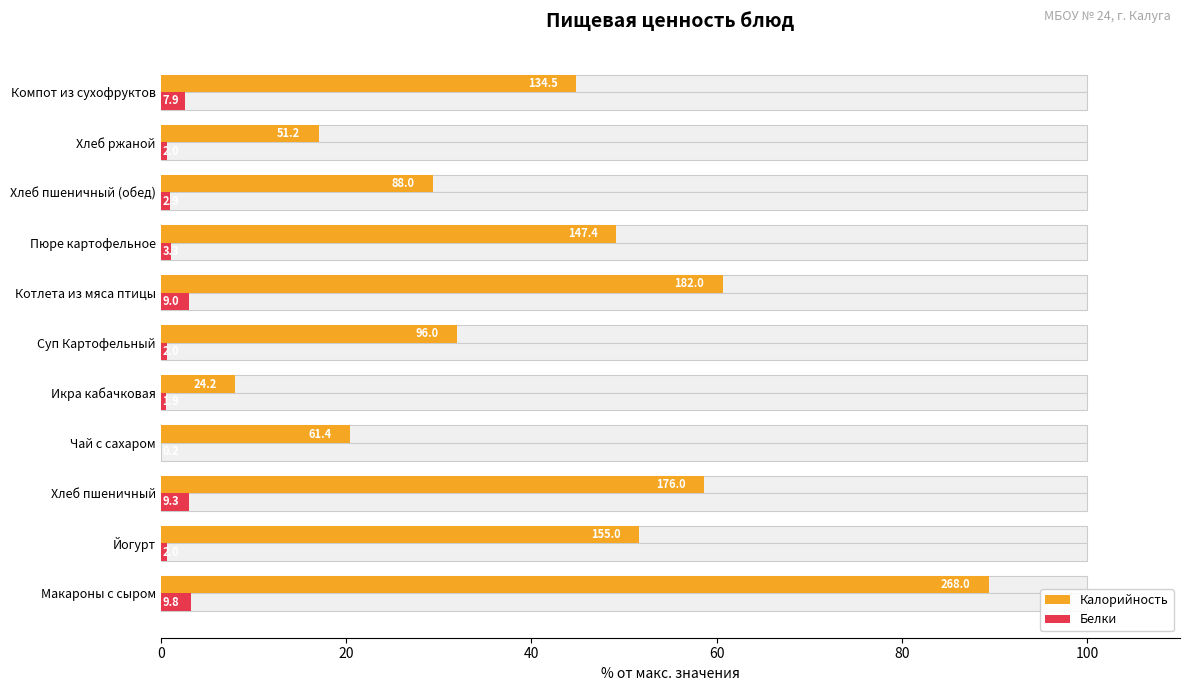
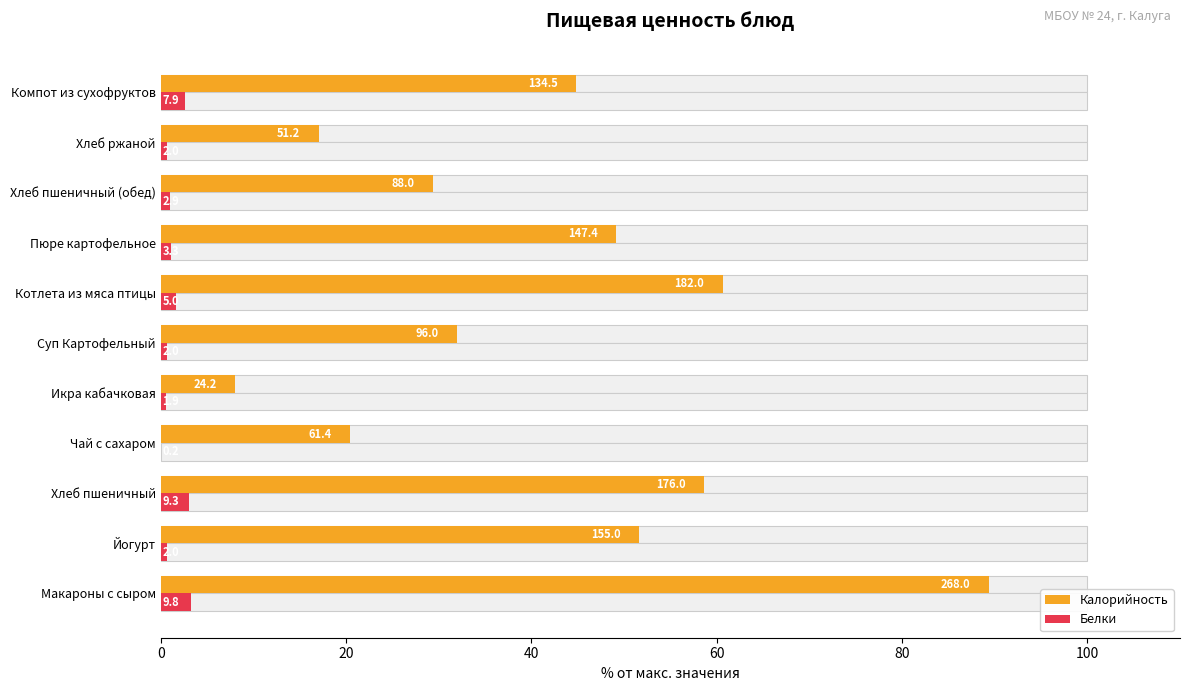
  {
    "Белки": {
-     "Котлета из мяса птицы": 9.0
+     "Котлета из мяса птицы": 5.0
    }
  }
